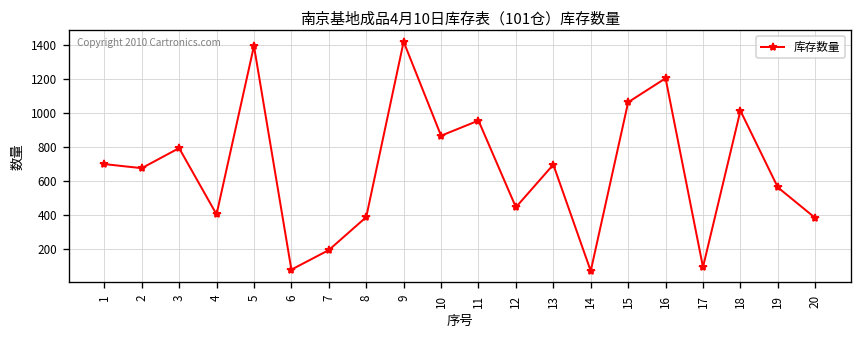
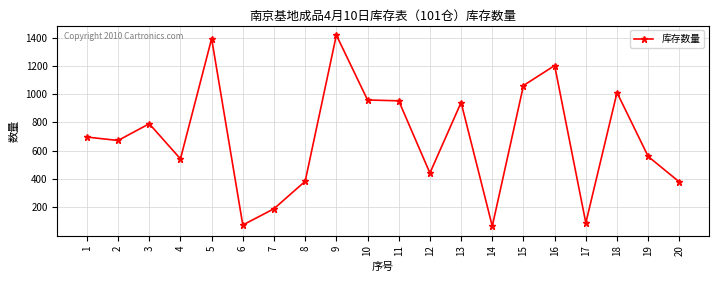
  {
    "1": 700,
    "2": 670,
    "3": 790,
-   "4": 400,
+   "4": 540,
    "5": 1390,
    "6": 80,
    "7": 190,
    "8": 390,
    "9": 1420,
-   "10": 860,
+   "10": 960,
    "11": 950,
    "12": 440,
-   "13": 690,
+   "13": 940,
    "14": 70,
    "15": 1060,
    "16": 1200,
    "17": 90,
    "18": 1010,
    "19": 560,
    "20": 380
  }
